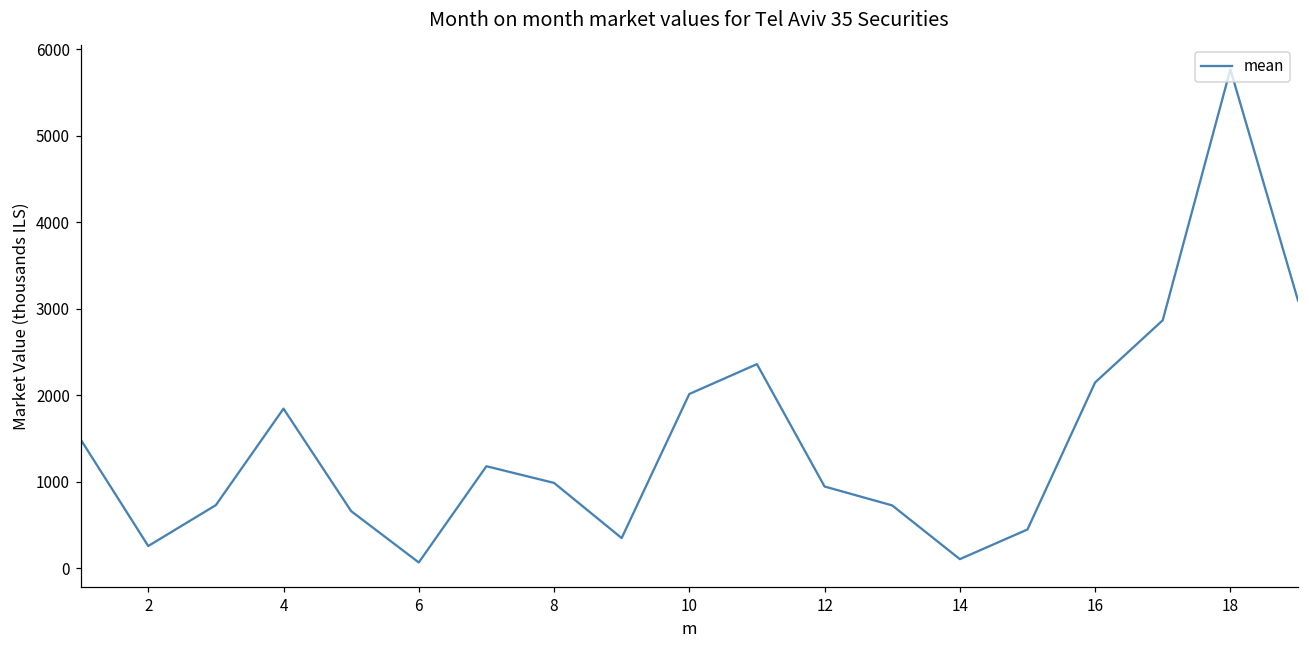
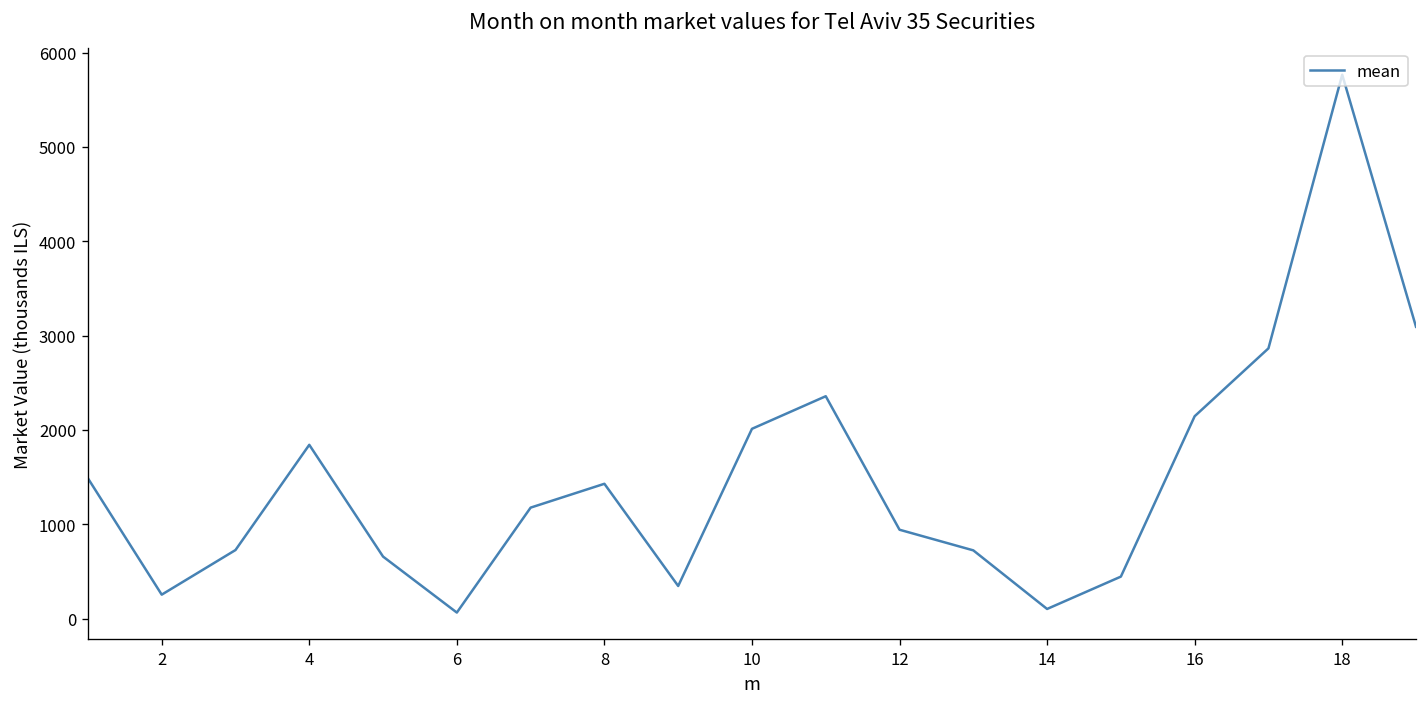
  {
    "2": 300,
    "4": 1800,
    "6": 100,
-   "8": 1000,
+   "8": 1400,
    "10": 2000,
    "12": 900,
    "14": 100,
    "16": 2100
  }
